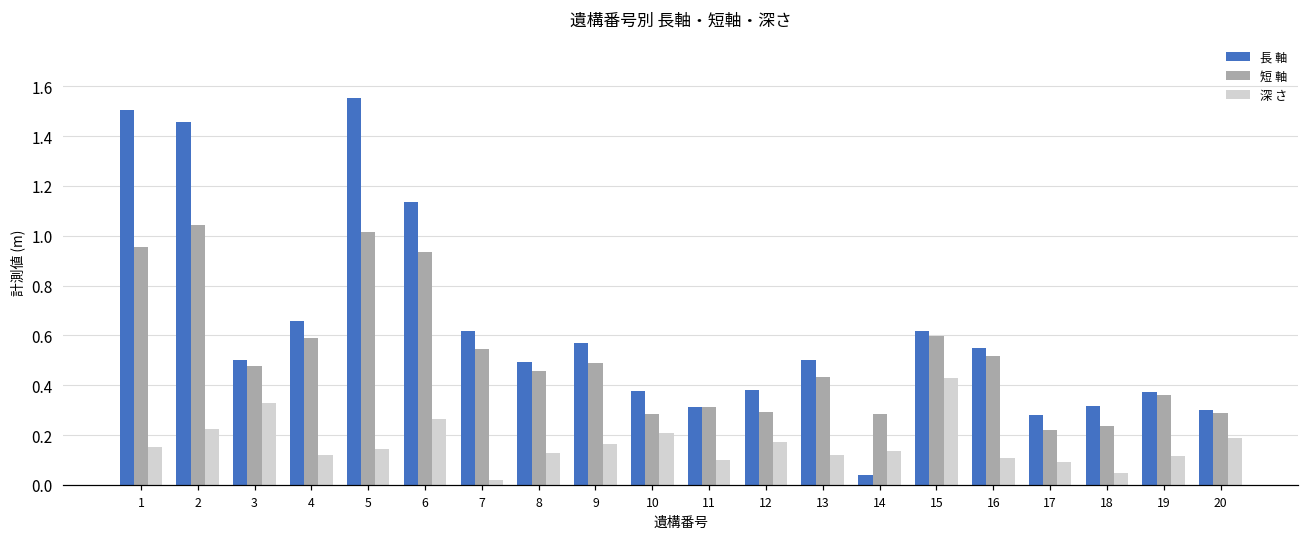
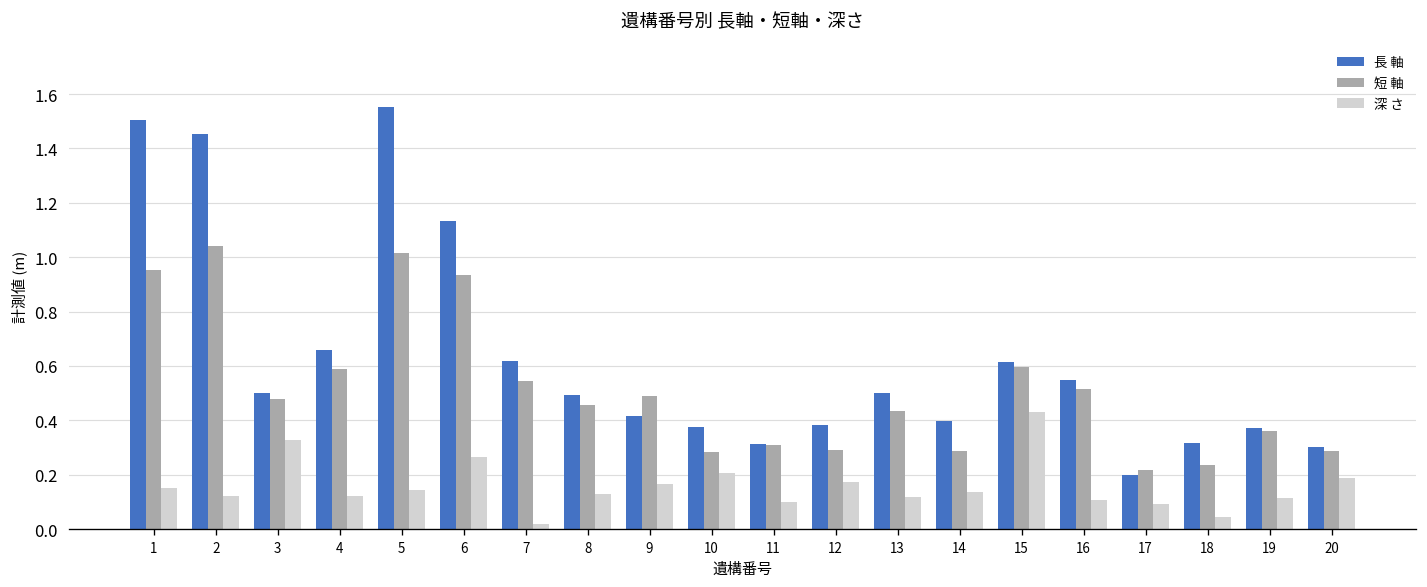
  {
    "長 軸": {
      "1": 1.51,
      "2": 1.46,
      "3": 0.50,
      "4": 0.66,
      "5": 1.55,
      "6": 1.13,
      "7": 0.62,
      "8": 0.50,
-     "9": 0.57,
+     "9": 0.42,
      "10": 0.38,
      "11": 0.31,
      "12": 0.38,
      "13": 0.50,
-     "14": 0.04,
+     "14": 0.40,
      "15": 0.62,
      "16": 0.55,
-     "17": 0.28,
+     "17": 0.20,
      "18": 0.32,
      "19": 0.37,
      "20": 0.30
    },
    "短 軸": {
      "1": 0.95,
      "2": 1.04,
      "3": 0.48,
      "4": 0.59,
      "5": 1.02,
      "6": 0.94,
      "7": 0.55,
      "8": 0.46,
      "9": 0.49,
      "10": 0.29,
      "11": 0.31,
      "12": 0.29,
      "13": 0.43,
      "14": 0.29,
      "15": 0.60,
      "16": 0.52,
      "17": 0.22,
      "18": 0.24,
      "19": 0.36,
      "20": 0.29
    },
    "深 さ": {
      "1": 0.15,
-     "2": 0.23,
+     "2": 0.12,
      "3": 0.33,
      "4": 0.12,
      "5": 0.15,
      "6": 0.27,
      "7": 0.02,
      "8": 0.13,
      "9": 0.17,
      "10": 0.21,
      "11": 0.10,
      "12": 0.17,
      "13": 0.12,
      "14": 0.14,
      "15": 0.43,
      "16": 0.11,
      "17": 0.09,
      "18": 0.05,
      "19": 0.12,
      "20": 0.19
    }
  }
